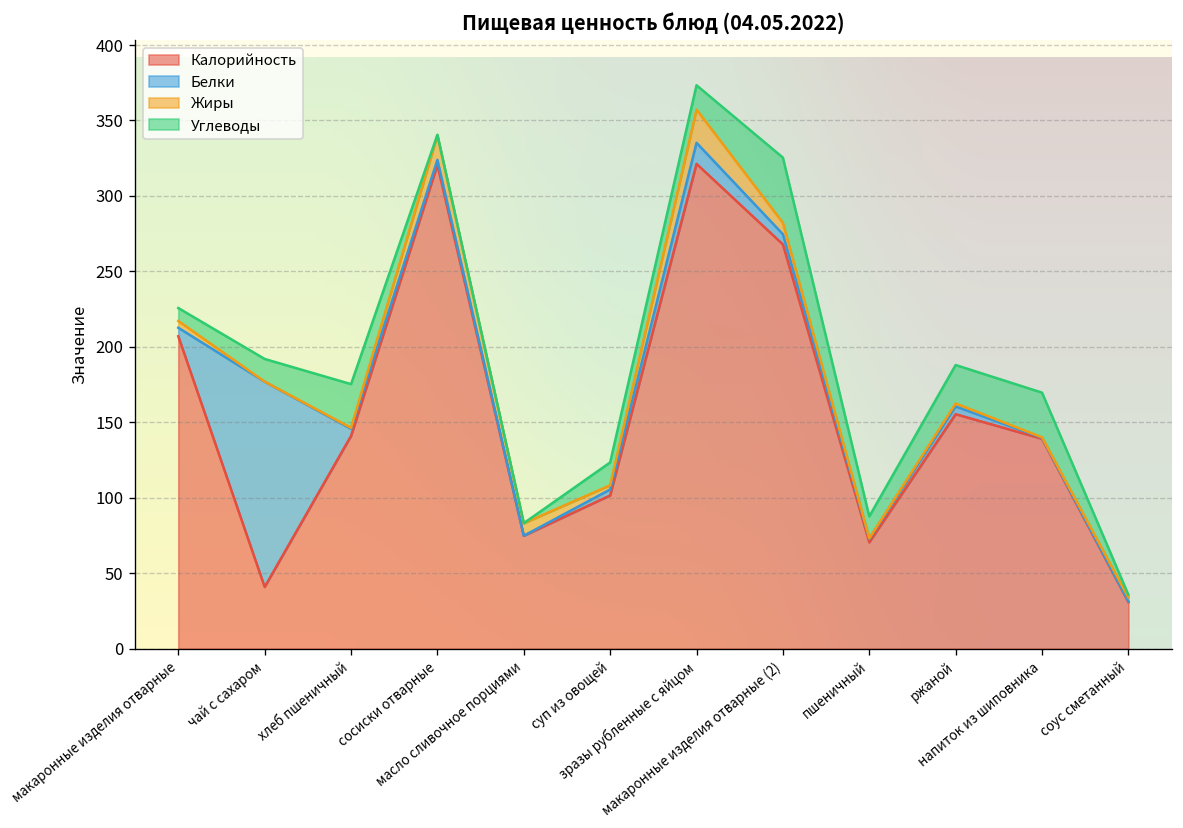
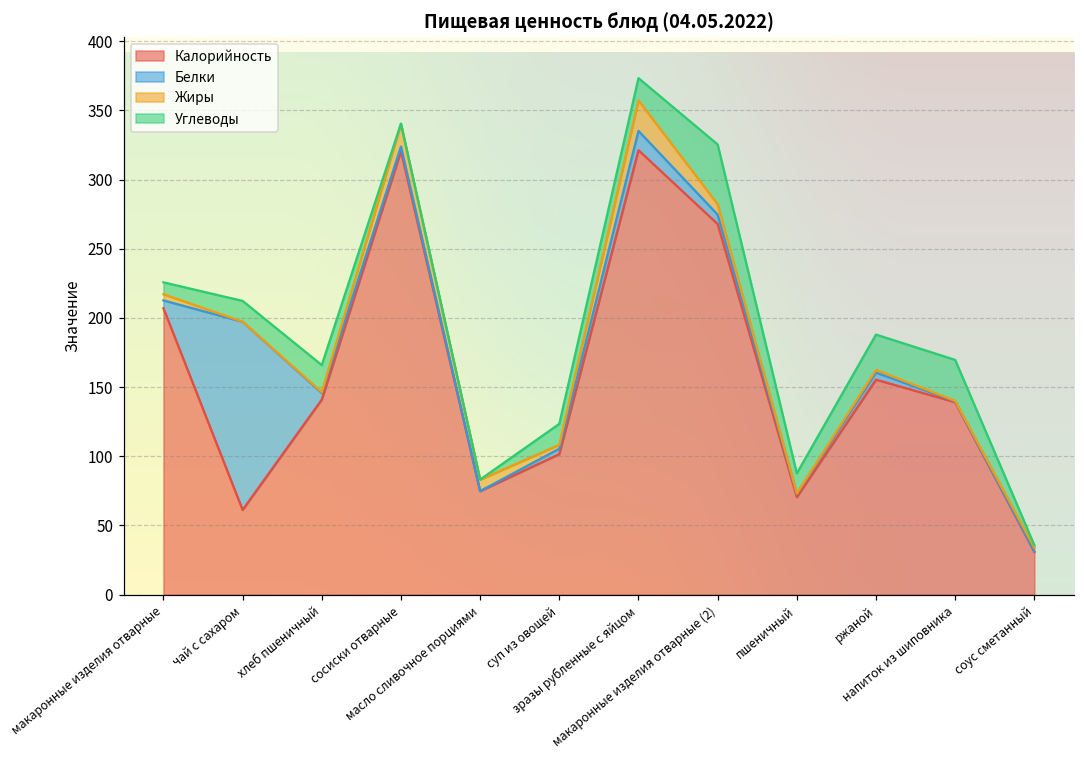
  {
    "Калорийность": {
      "макаронные изделия отварные": 207,
-     "чай с сахаром": 41,
+     "чай с сахаром": 61,
      "хлеб пшеничный": 141,
      "сосиски отварные": 321,
      "суп из овощей": 102,
      "зразы рубленные с яйцом": 321,
      "макаронные изделия отварные (2)": 268,
      "пшеничный": 71,
      "ржаной": 155
    },
    "Белки": {
      "макаронные изделия отварные": 6,
      "сосиски отварные": 3,
      "суп из овощей": 4,
      "зразы рубленные с яйцом": 14,
      "макаронные изделия отварные (2)": 7
    },
    "Жиры": {
      "макаронные изделия отварные": 4,
      "суп из овощей": 3,
      "зразы рубленные с яйцом": 22,
      "макаронные изделия отварные (2)": 8
    },
    "Углеводы": {
      "макаронные изделия отварные": 9,
      "чай с сахаром": 15,
-     "хлеб пшеничный": 29,
+     "хлеб пшеничный": 20,
      "суп из овощей": 15,
      "зразы рубленные с яйцом": 16,
      "макаронные изделия отварные (2)": 43,
      "пшеничный": 14,
      "ржаной": 26,
      "напиток из шиповника": 30
    }
  }
